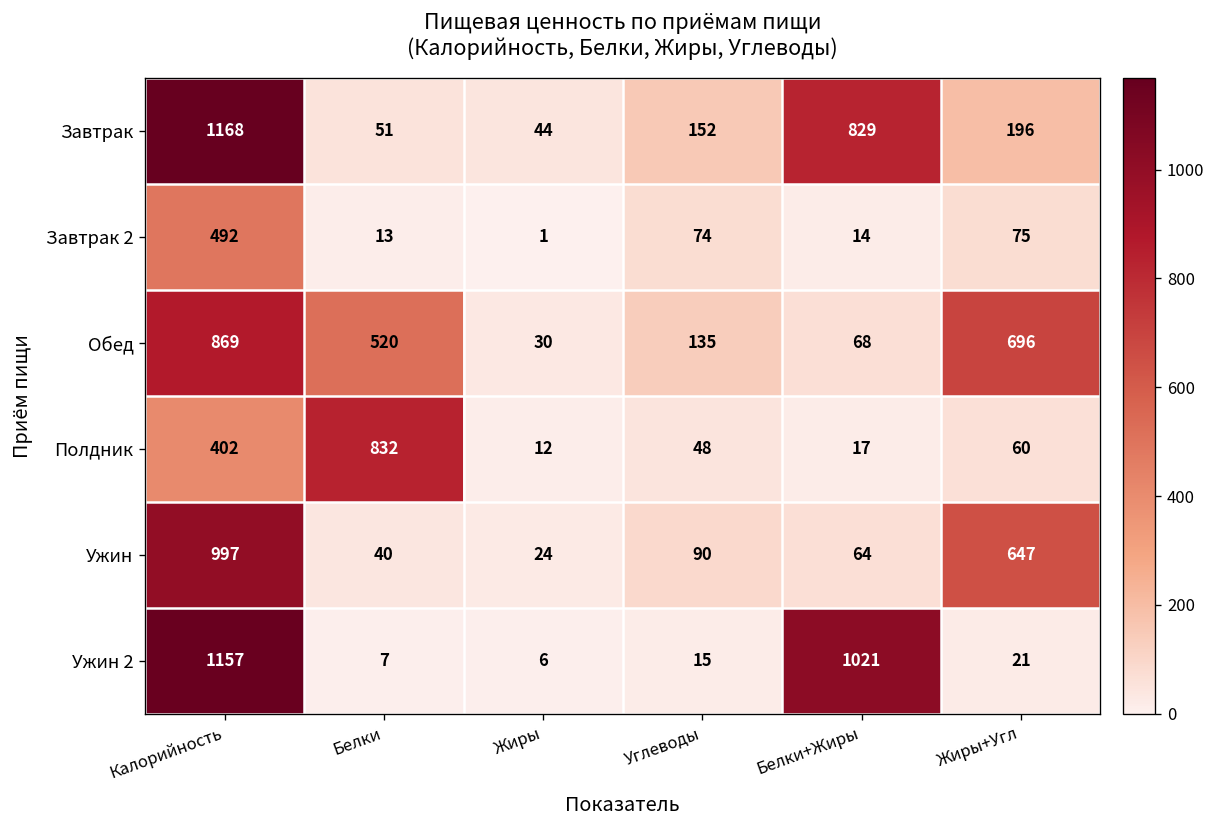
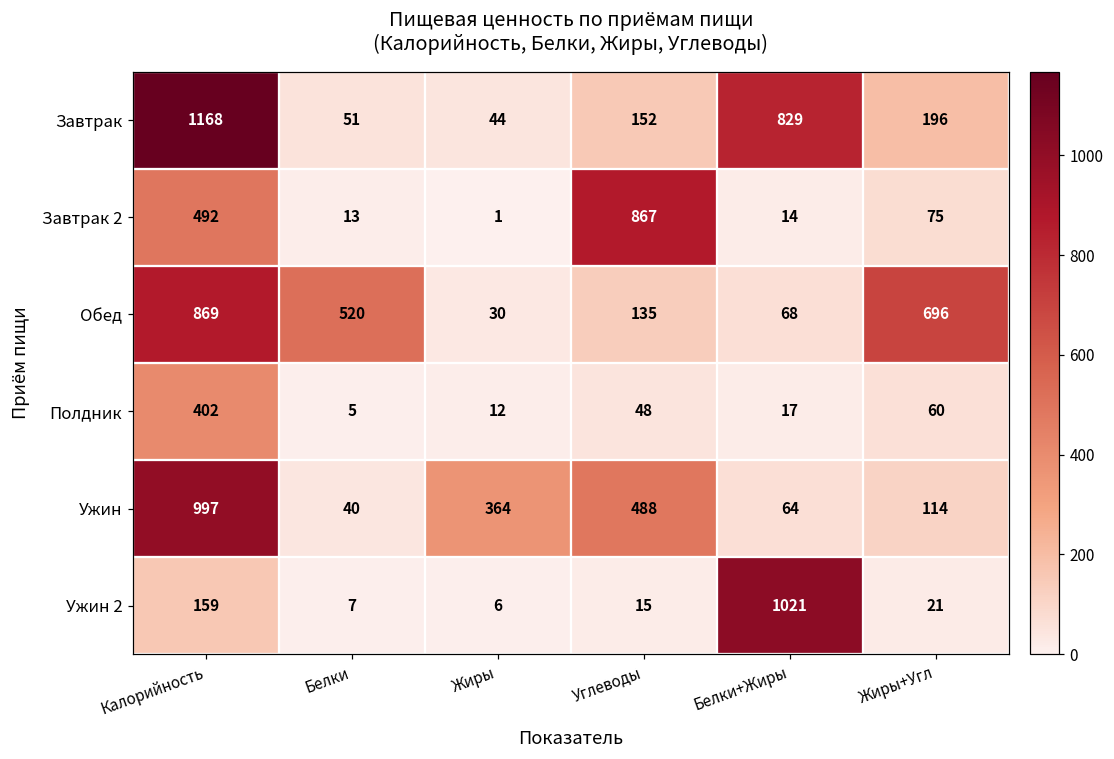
  {
    "Завтрак": {
      "Калорийность": 1168,
      "Белки": 51,
      "Жиры": 44,
      "Углеводы": 152,
      "Белки+Жиры": 829,
      "Жиры+Угл": 196
    },
    "Завтрак 2": {
      "Калорийность": 492,
      "Белки": 13,
      "Жиры": 1,
-     "Углеводы": 74,
+     "Углеводы": 867,
      "Белки+Жиры": 14,
      "Жиры+Угл": 75
    },
    "Обед": {
      "Калорийность": 869,
      "Белки": 520,
      "Жиры": 30,
      "Углеводы": 135,
      "Белки+Жиры": 68,
      "Жиры+Угл": 696
    },
    "Полдник": {
      "Калорийность": 402,
-     "Белки": 832,
+     "Белки": 5,
      "Жиры": 12,
      "Углеводы": 48,
      "Белки+Жиры": 17,
      "Жиры+Угл": 60
    },
    "Ужин": {
      "Калорийность": 997,
      "Белки": 40,
-     "Жиры": 24,
-     "Углеводы": 90,
+     "Жиры": 364,
+     "Углеводы": 488,
      "Белки+Жиры": 64,
-     "Жиры+Угл": 647
+     "Жиры+Угл": 114
    },
    "Ужин 2": {
-     "Калорийность": 1157,
+     "Калорийность": 159,
      "Белки": 7,
      "Жиры": 6,
      "Углеводы": 15,
      "Белки+Жиры": 1021,
      "Жиры+Угл": 21
    }
  }
